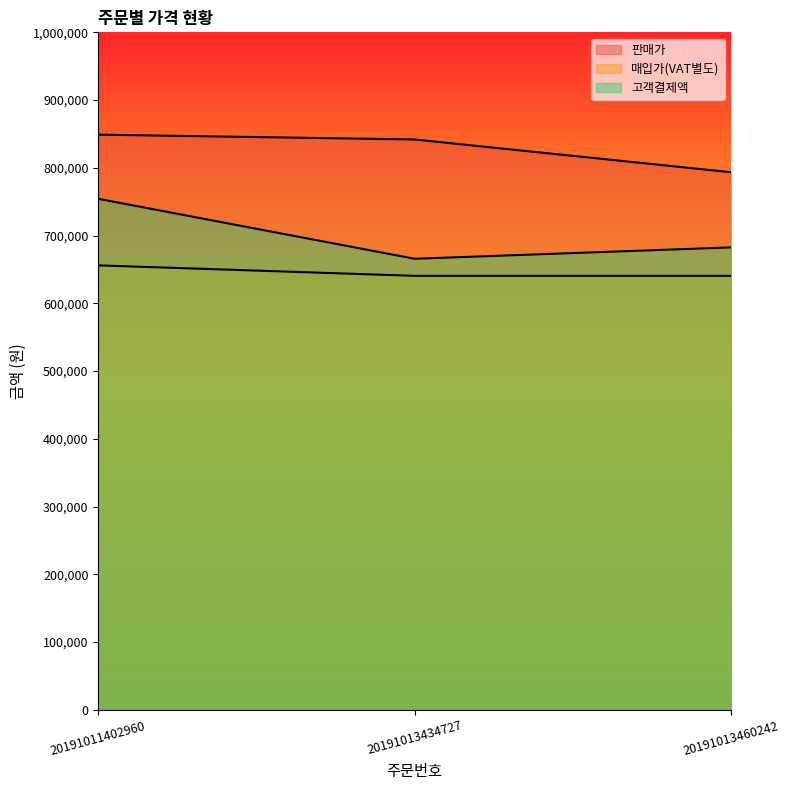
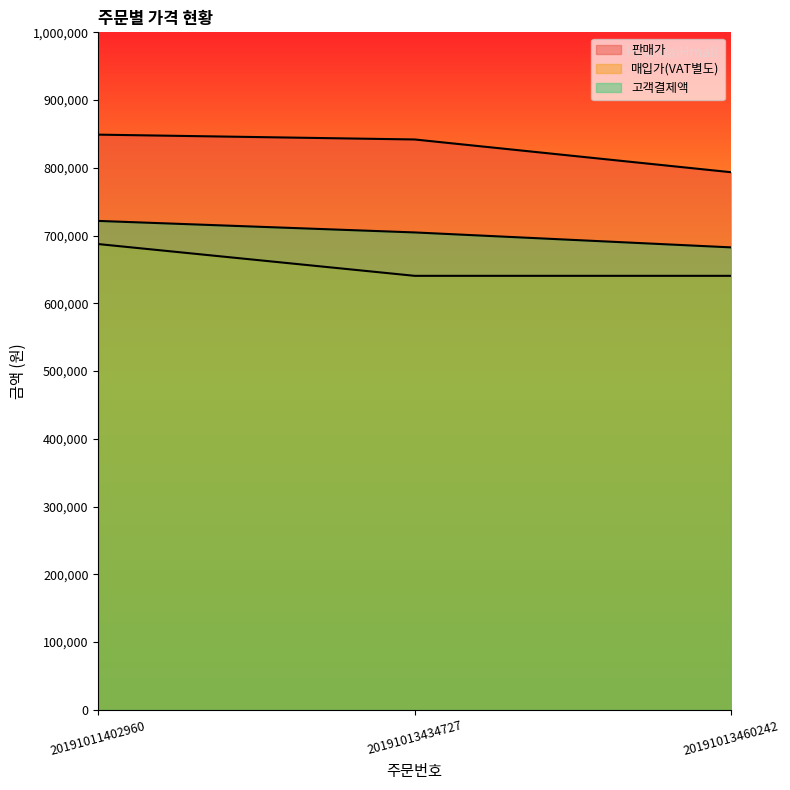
  {
    "판매가": {
      "20191011402960": "850,000",
      "20191013434727": "840,000",
      "20191013460242": "790,000"
    },
    "매입가(VAT별도)": {
-     "20191011402960": "660,000",
+     "20191011402960": "690,000",
      "20191013434727": "640,000",
      "20191013460242": "640,000"
    },
    "고객결제액": {
-     "20191011402960": "750,000",
-     "20191013434727": "670,000",
+     "20191011402960": "720,000",
+     "20191013434727": "700,000",
      "20191013460242": "680,000"
    }
  }
